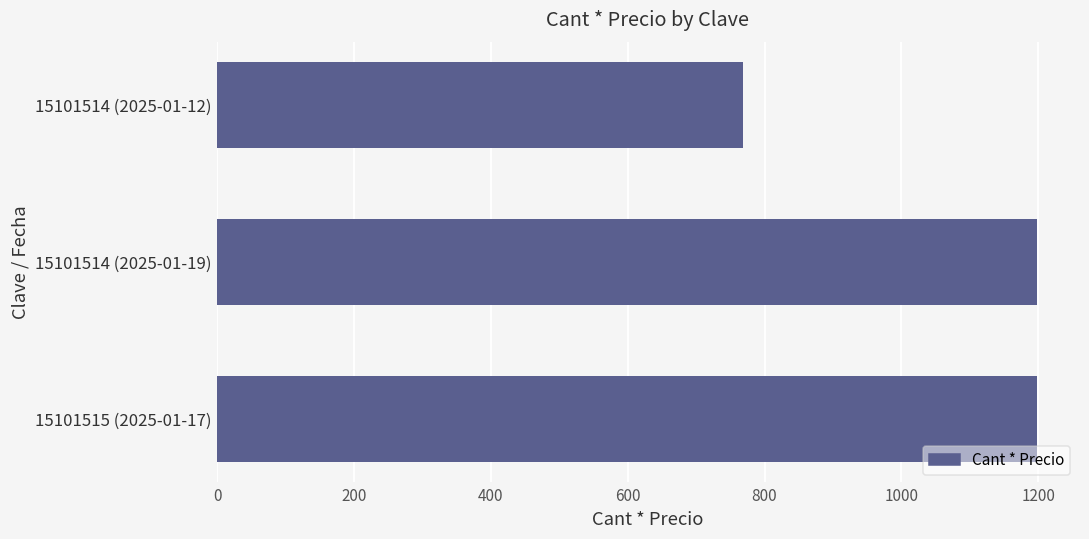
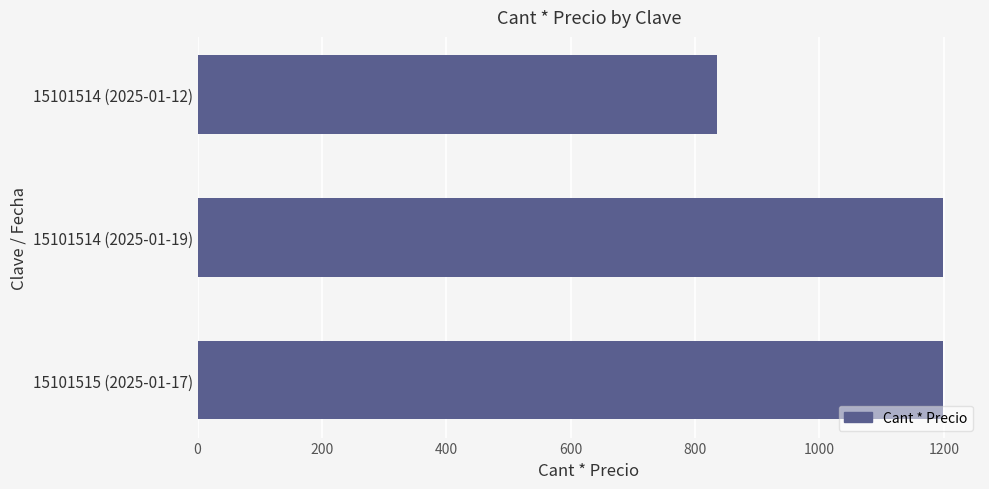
  {
-   "15101514 (2025-01-12)": 770,
+   "15101514 (2025-01-12)": 830,
    "15101514 (2025-01-19)": 1200,
    "15101515 (2025-01-17)": 1200
  }
